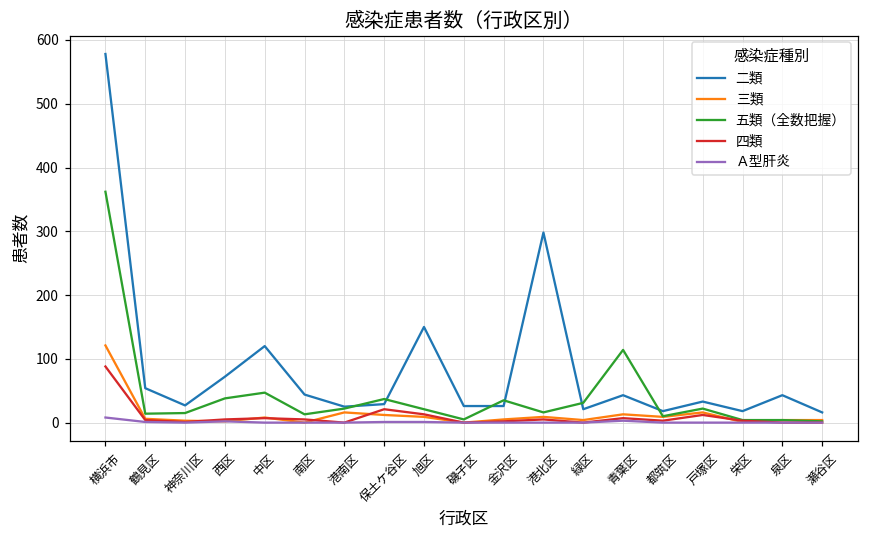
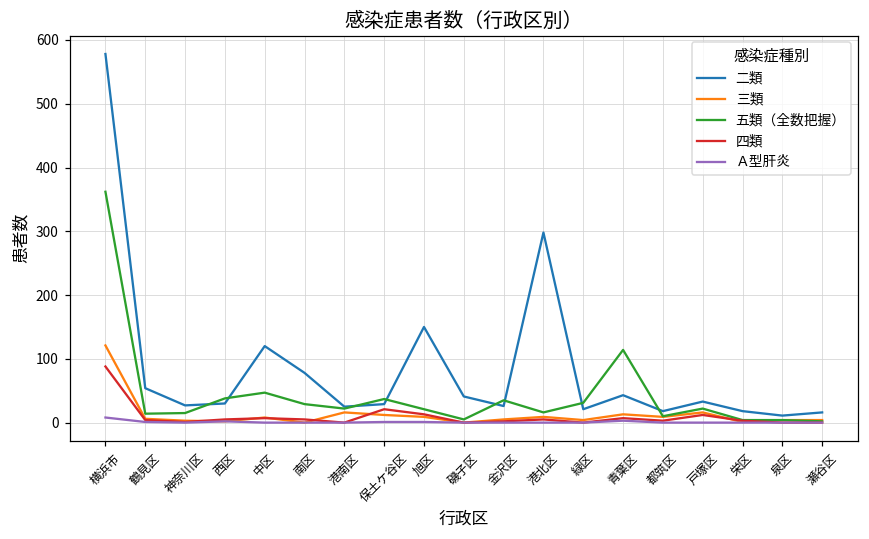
  {
    "二類": {
      "横浜市": 580,
      "鶴見区": 50,
      "神奈川区": 30,
-     "西区": 70,
+     "西区": 30,
      "中区": 120,
-     "南区": 40,
+     "南区": 80,
      "保土ケ谷区": 30,
      "旭区": 150,
-     "磯子区": 30,
+     "磯子区": 40,
      "金沢区": 30,
      "港北区": 300,
      "緑区": 20,
      "青葉区": 40,
      "都筑区": 20,
      "戸塚区": 30,
      "栄区": 20,
-     "泉区": 40,
+     "泉区": 10,
      "瀬谷区": 20
    },
    "三類": {
      "横浜市": 120,
      "港南区": 20,
      "保土ケ谷区": 10,
      "青葉区": 10
    },
    "五類（全数把握）": {
      "横浜市": 360,
      "鶴見区": 10,
      "神奈川区": 20,
      "西区": 40,
      "中区": 50,
-     "南区": 10,
+     "南区": 30,
      "保土ケ谷区": 40,
      "旭区": 20,
      "磯子区": 10,
      "金沢区": 40,
      "港北区": 20,
      "緑区": 30,
      "青葉区": 110,
      "戸塚区": 20
    },
    "四類": {
      "横浜市": 90,
      "南区": 10,
      "保土ケ谷区": 20
    },
    "Ａ型肝炎": {
      "横浜市": 10,
      "中区": 0,
      "保土ケ谷区": 0,
      "旭区": 0,
      "港北区": 0,
      "戸塚区": 0
    }
  }
